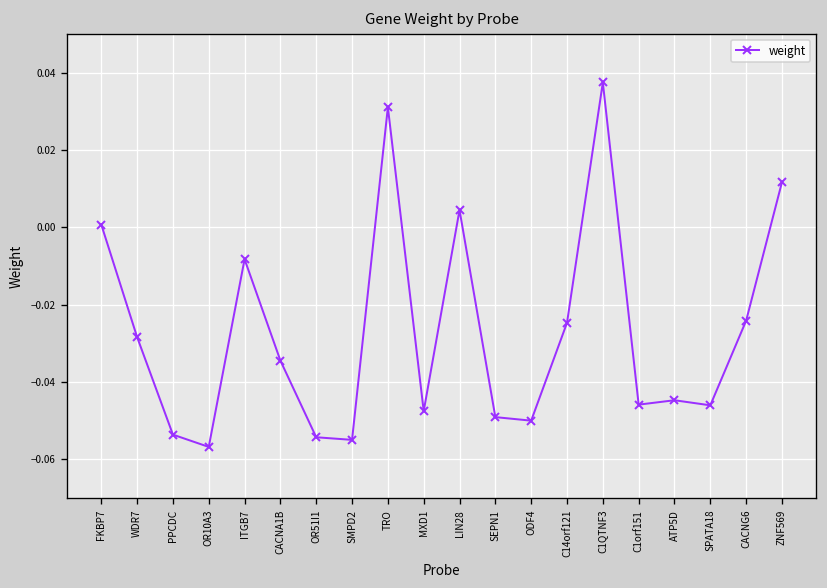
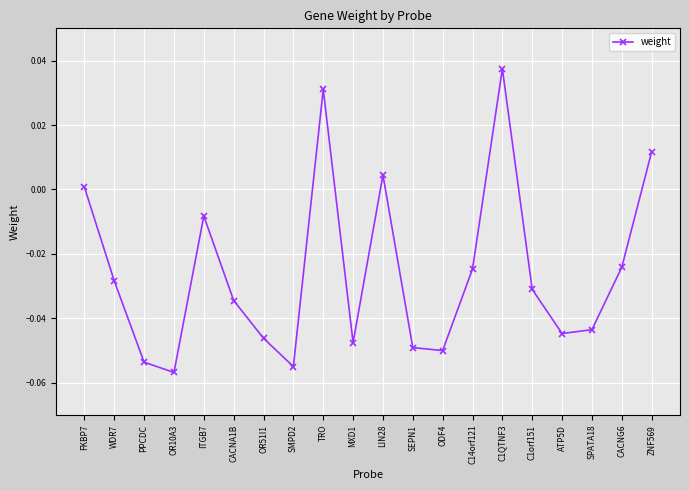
  {
    "FKBP7": 0.001,
    "WDR7": -0.028,
    "PPCDC": -0.054,
    "OR10A3": -0.057,
    "ITGB7": -0.008,
    "CACNA1B": -0.034,
-   "OR51I1": -0.054,
+   "OR51I1": -0.046,
    "SMPD2": -0.055,
    "TRO": 0.031,
    "MXD1": -0.048,
    "LIN28": 0.004,
    "SEPN1": -0.049,
    "ODF4": -0.050,
    "C14orf121": -0.025,
    "C1QTNF3": 0.037,
-   "C1orf151": -0.046,
+   "C1orf151": -0.031,
    "ATP5D": -0.045,
-   "SPATA18": -0.046,
+   "SPATA18": -0.043,
    "CACNG6": -0.024,
    "ZNF569": 0.012
  }
